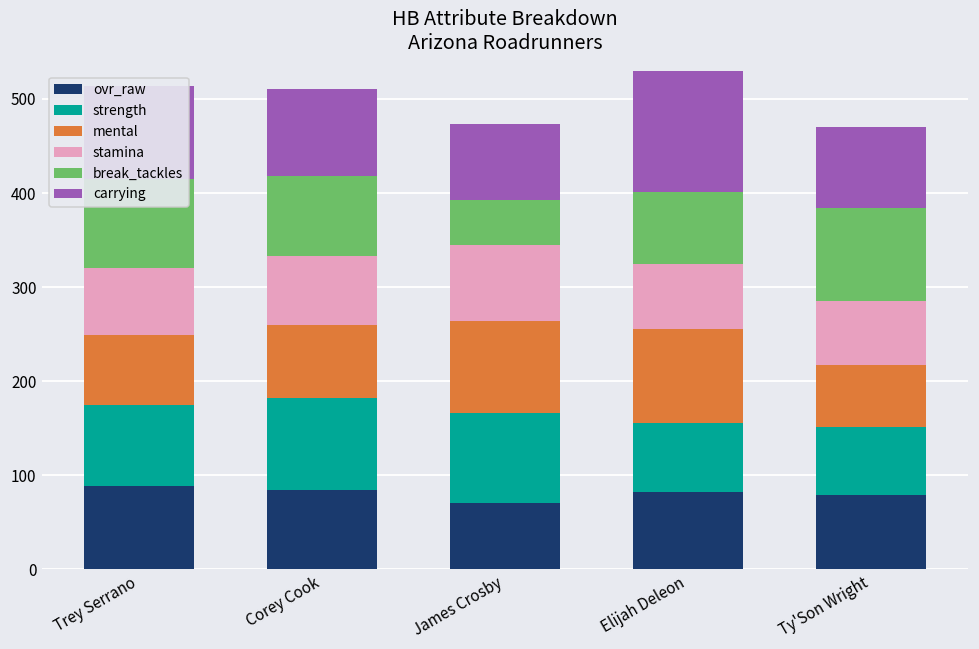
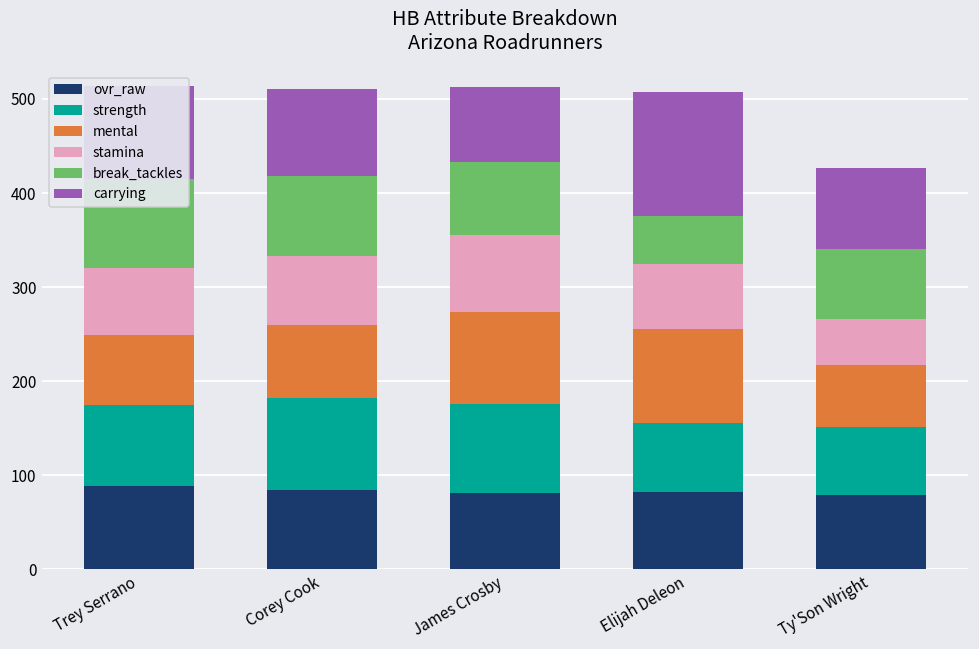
  {
    "ovr_raw": {
      "Trey Serrano": 90,
      "Corey Cook": 80,
-     "James Crosby": 70,
+     "James Crosby": 80,
      "Elijah Deleon": 80,
      "Ty'Son Wright": 80
    },
    "strength": {
      "Trey Serrano": 90,
      "Corey Cook": 100,
      "James Crosby": 100,
      "Elijah Deleon": 70,
      "Ty'Son Wright": 70
    },
    "mental": {
      "Trey Serrano": 70,
      "Corey Cook": 80,
      "James Crosby": 100,
      "Elijah Deleon": 100,
      "Ty'Son Wright": 70
    },
    "stamina": {
      "Trey Serrano": 70,
      "Corey Cook": 70,
      "James Crosby": 80,
      "Elijah Deleon": 70,
-     "Ty'Son Wright": 70
+     "Ty'Son Wright": 50
    },
    "break_tackles": {
      "Corey Cook": 90,
-     "James Crosby": 50,
-     "Elijah Deleon": 80,
-     "Ty'Son Wright": 100
+     "James Crosby": 80,
+     "Elijah Deleon": 50,
+     "Ty'Son Wright": 80
    },
    "carrying": {
      "Corey Cook": 90,
      "James Crosby": 80,
      "Elijah Deleon": 130,
      "Ty'Son Wright": 90
    }
  }
